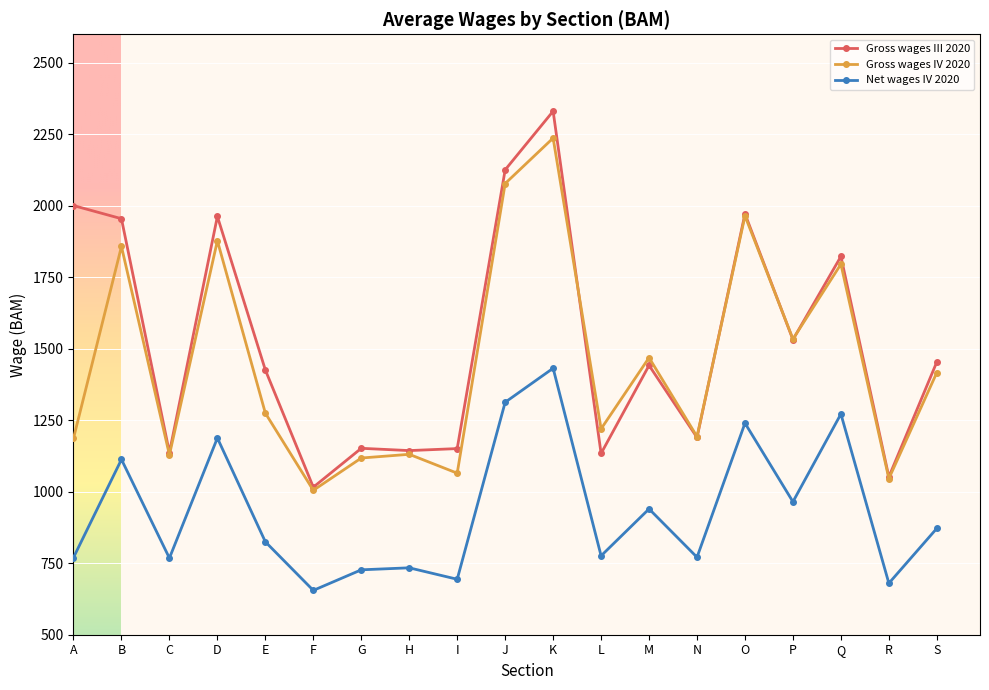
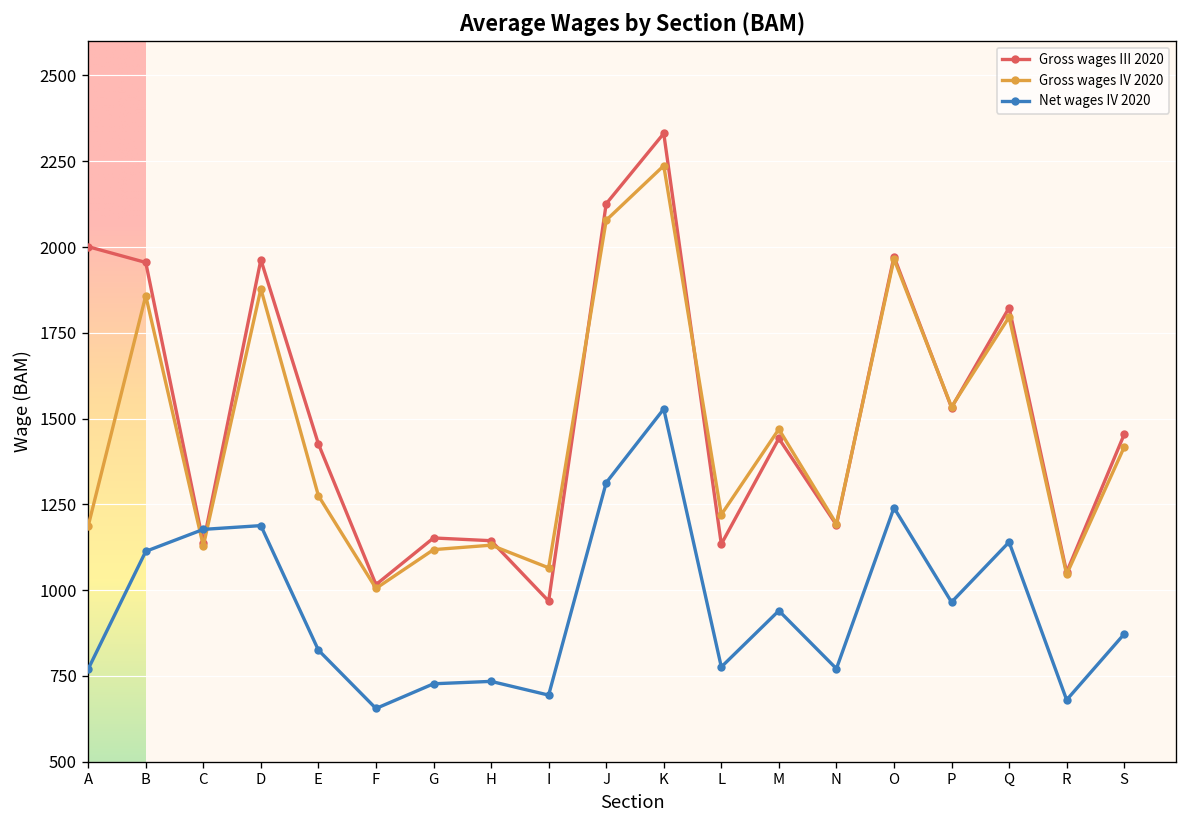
  {
    "Gross wages III 2020": {
      "A": 2000,
      "B": 1960,
      "D": 1960,
      "E": 1430,
      "F": 1020,
      "G": 1150,
      "H": 1140,
-     "I": 1150,
+     "I": 970,
      "J": 2130,
      "K": 2330,
      "L": 1130,
      "M": 1440,
      "Q": 1820,
      "S": 1450
    },
    "Gross wages IV 2020": {
      "A": 1190,
      "B": 1860,
      "D": 1880,
      "E": 1280,
      "F": 1010,
      "G": 1120,
      "H": 1130,
      "I": 1070,
      "J": 2080,
      "K": 2240,
      "L": 1220,
      "M": 1470,
      "Q": 1800,
      "S": 1420
    },
    "Net wages IV 2020": {
      "A": 770,
      "B": 1110,
-     "C": 770,
+     "C": 1180,
      "D": 1190,
      "E": 830,
      "F": 660,
      "G": 730,
      "H": 730,
      "I": 690,
      "J": 1310,
-     "K": 1430,
+     "K": 1530,
      "L": 780,
      "M": 940,
      "N": 770,
      "O": 1240,
      "P": 970,
-     "Q": 1270,
+     "Q": 1140,
      "R": 680,
      "S": 870
    }
  }
